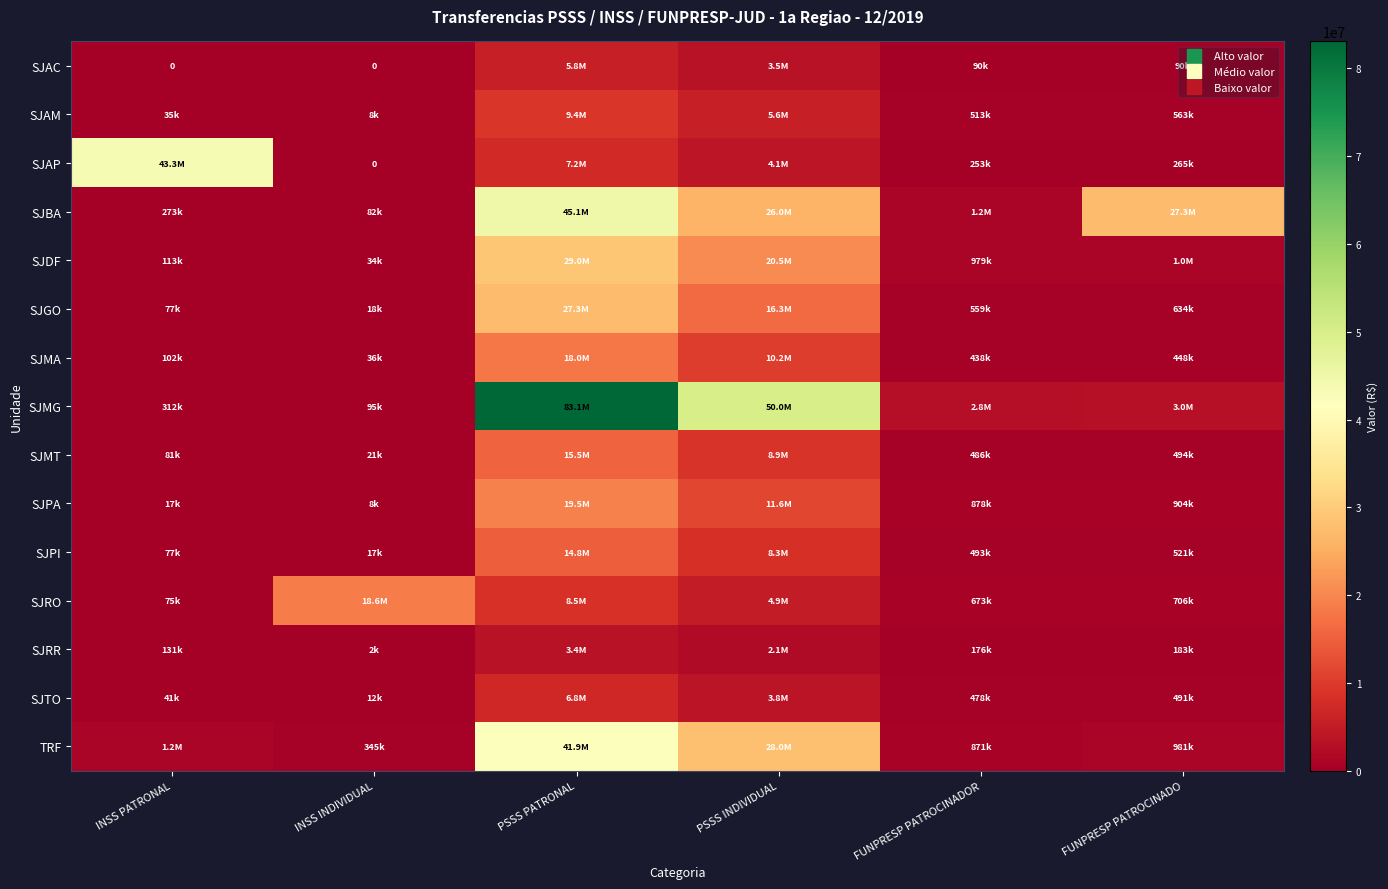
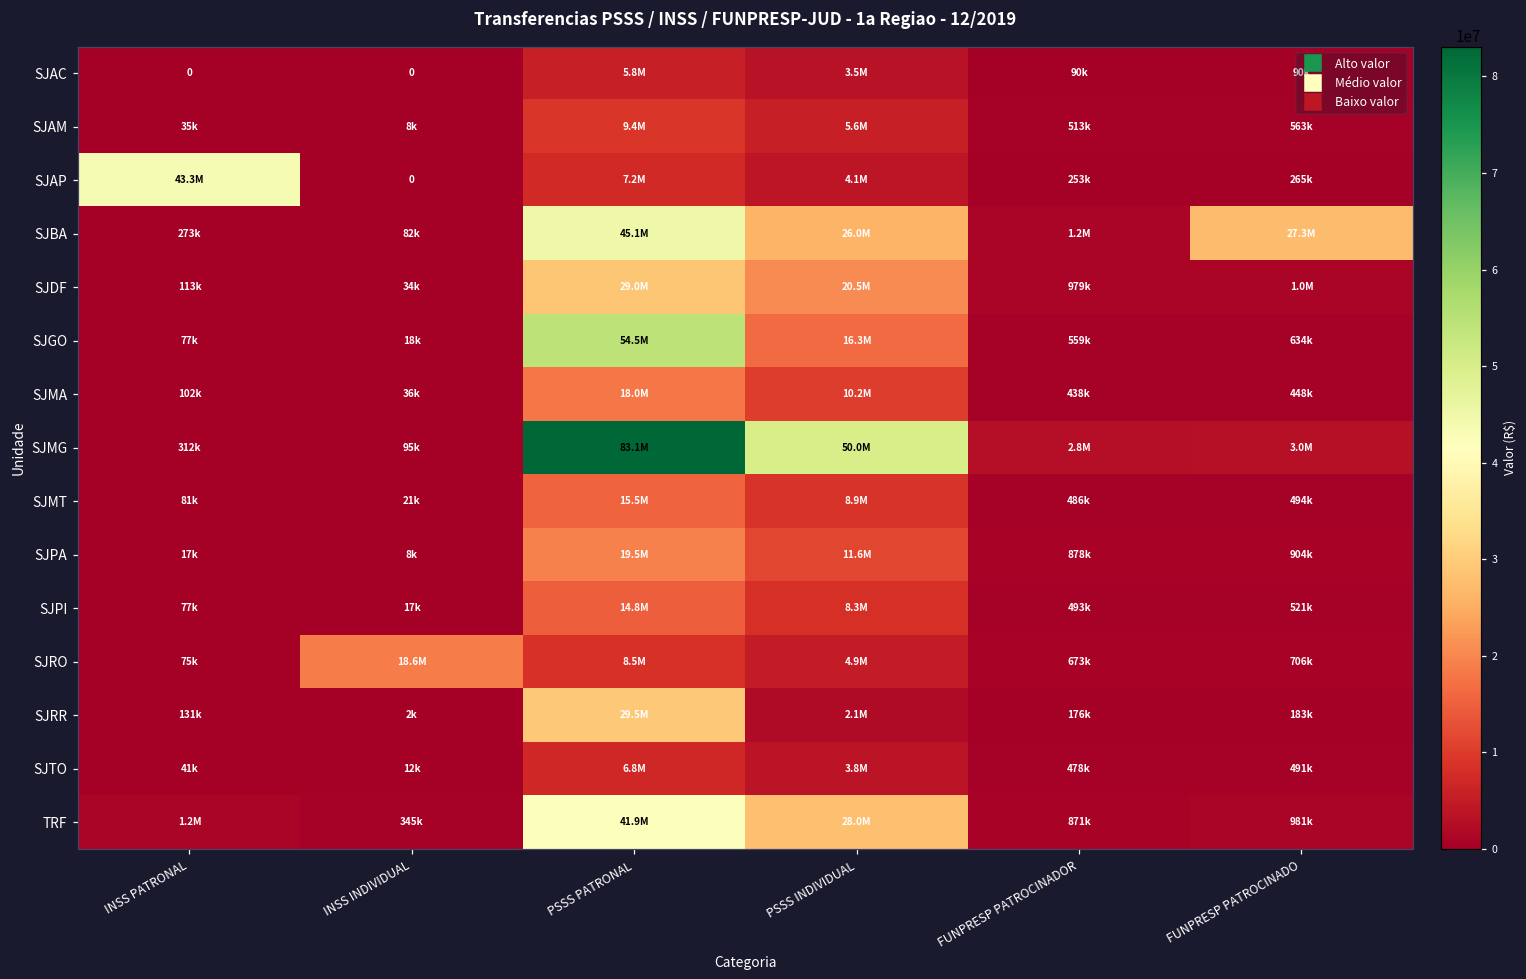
  {
    "SJAC": {
      "INSS PATRONAL": "0",
      "INSS INDIVIDUAL": "0",
      "PSSS PATRONAL": "5.8M",
      "PSSS INDIVIDUAL": "3.5M",
      "FUNPRESP PATROCINADOR": "90k"
    },
    "SJAM": {
      "INSS PATRONAL": "35k",
      "INSS INDIVIDUAL": "8k",
      "PSSS PATRONAL": "9.4M",
      "PSSS INDIVIDUAL": "5.6M",
      "FUNPRESP PATROCINADOR": "513k",
      "FUNPRESP PATROCINADO": "563k"
    },
    "SJAP": {
      "INSS PATRONAL": "43.3M",
      "INSS INDIVIDUAL": "0",
      "PSSS PATRONAL": "7.2M",
      "PSSS INDIVIDUAL": "4.1M",
      "FUNPRESP PATROCINADOR": "253k",
      "FUNPRESP PATROCINADO": "265k"
    },
    "SJBA": {
      "INSS PATRONAL": "273k",
      "INSS INDIVIDUAL": "82k",
      "PSSS PATRONAL": "45.1M",
      "PSSS INDIVIDUAL": "26.0M",
      "FUNPRESP PATROCINADOR": "1.2M",
      "FUNPRESP PATROCINADO": "27.3M"
    },
    "SJDF": {
      "INSS PATRONAL": "113k",
      "INSS INDIVIDUAL": "34k",
      "PSSS PATRONAL": "29.0M",
      "PSSS INDIVIDUAL": "20.5M",
      "FUNPRESP PATROCINADOR": "979k",
      "FUNPRESP PATROCINADO": "1.0M"
    },
    "SJGO": {
      "INSS PATRONAL": "77k",
      "INSS INDIVIDUAL": "18k",
-     "PSSS PATRONAL": "27.3M",
+     "PSSS PATRONAL": "54.5M",
      "PSSS INDIVIDUAL": "16.3M",
      "FUNPRESP PATROCINADOR": "559k",
      "FUNPRESP PATROCINADO": "634k"
    },
    "SJMA": {
      "INSS PATRONAL": "102k",
      "INSS INDIVIDUAL": "36k",
      "PSSS PATRONAL": "18.0M",
      "PSSS INDIVIDUAL": "10.2M",
      "FUNPRESP PATROCINADOR": "438k",
      "FUNPRESP PATROCINADO": "448k"
    },
    "SJMG": {
      "INSS PATRONAL": "312k",
      "INSS INDIVIDUAL": "95k",
      "PSSS PATRONAL": "83.1M",
      "PSSS INDIVIDUAL": "50.0M",
      "FUNPRESP PATROCINADOR": "2.8M",
      "FUNPRESP PATROCINADO": "3.0M"
    },
    "SJMT": {
      "INSS PATRONAL": "81k",
      "INSS INDIVIDUAL": "21k",
      "PSSS PATRONAL": "15.5M",
      "PSSS INDIVIDUAL": "8.9M",
      "FUNPRESP PATROCINADOR": "486k",
      "FUNPRESP PATROCINADO": "494k"
    },
    "SJPA": {
      "INSS PATRONAL": "17k",
      "INSS INDIVIDUAL": "8k",
      "PSSS PATRONAL": "19.5M",
      "PSSS INDIVIDUAL": "11.6M",
      "FUNPRESP PATROCINADOR": "878k",
      "FUNPRESP PATROCINADO": "904k"
    },
    "SJPI": {
      "INSS PATRONAL": "77k",
      "INSS INDIVIDUAL": "17k",
      "PSSS PATRONAL": "14.8M",
      "PSSS INDIVIDUAL": "8.3M",
      "FUNPRESP PATROCINADOR": "493k",
      "FUNPRESP PATROCINADO": "521k"
    },
    "SJRO": {
      "INSS PATRONAL": "75k",
      "INSS INDIVIDUAL": "18.6M",
      "PSSS PATRONAL": "8.5M",
      "PSSS INDIVIDUAL": "4.9M",
      "FUNPRESP PATROCINADOR": "673k",
      "FUNPRESP PATROCINADO": "706k"
    },
    "SJRR": {
      "INSS PATRONAL": "131k",
      "INSS INDIVIDUAL": "2k",
-     "PSSS PATRONAL": "3.4M",
+     "PSSS PATRONAL": "29.5M",
      "PSSS INDIVIDUAL": "2.1M",
      "FUNPRESP PATROCINADOR": "176k",
      "FUNPRESP PATROCINADO": "183k"
    },
    "SJTO": {
      "INSS PATRONAL": "41k",
      "INSS INDIVIDUAL": "12k",
      "PSSS PATRONAL": "6.8M",
      "PSSS INDIVIDUAL": "3.8M",
      "FUNPRESP PATROCINADOR": "478k",
      "FUNPRESP PATROCINADO": "491k"
    },
    "TRF": {
      "INSS PATRONAL": "1.2M",
      "INSS INDIVIDUAL": "345k",
      "PSSS PATRONAL": "41.9M",
      "PSSS INDIVIDUAL": "28.0M",
      "FUNPRESP PATROCINADOR": "871k",
      "FUNPRESP PATROCINADO": "981k"
    }
  }
